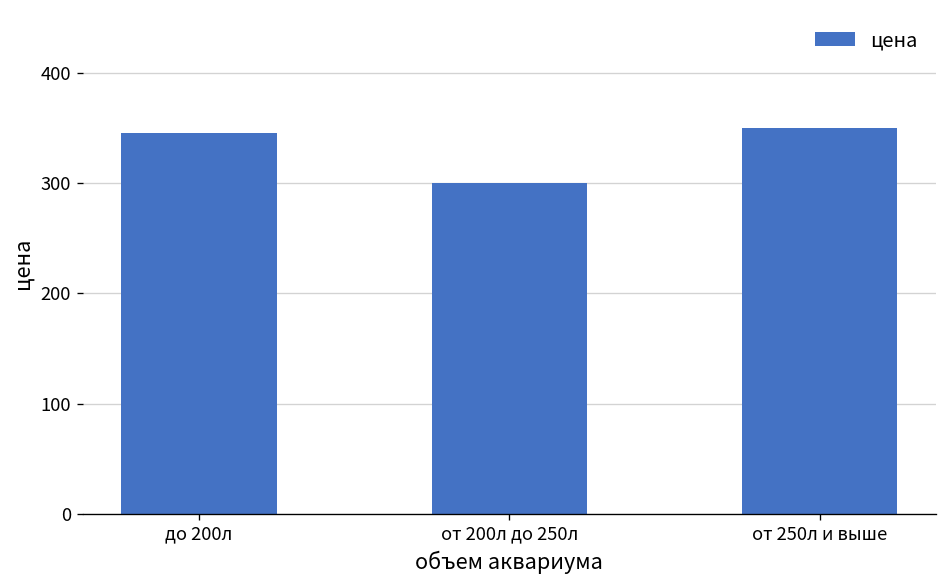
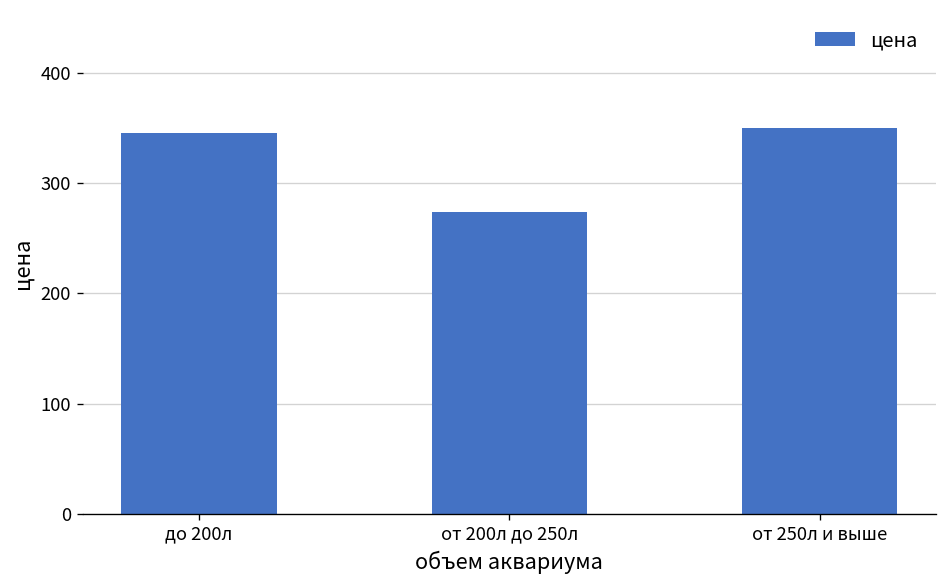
  {
    "до 200л": 350,
-   "от 200л до 250л": 300,
+   "от 200л до 250л": 270,
    "от 250л и выше": 350
  }
